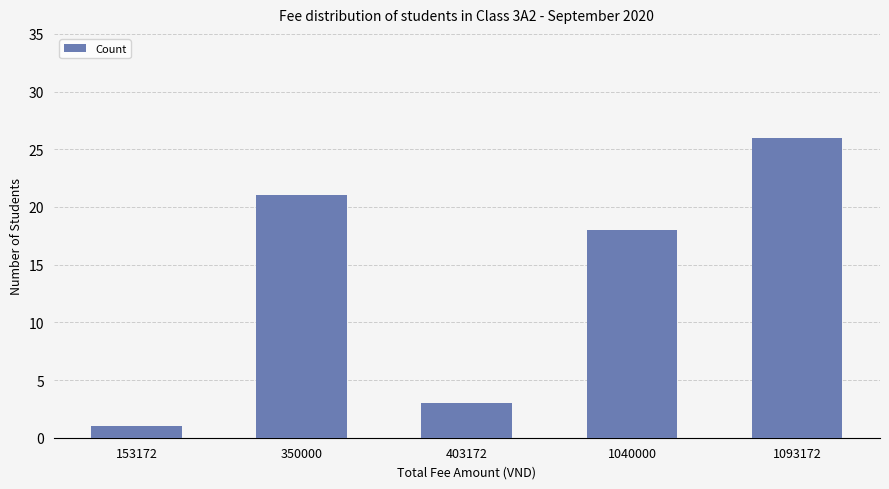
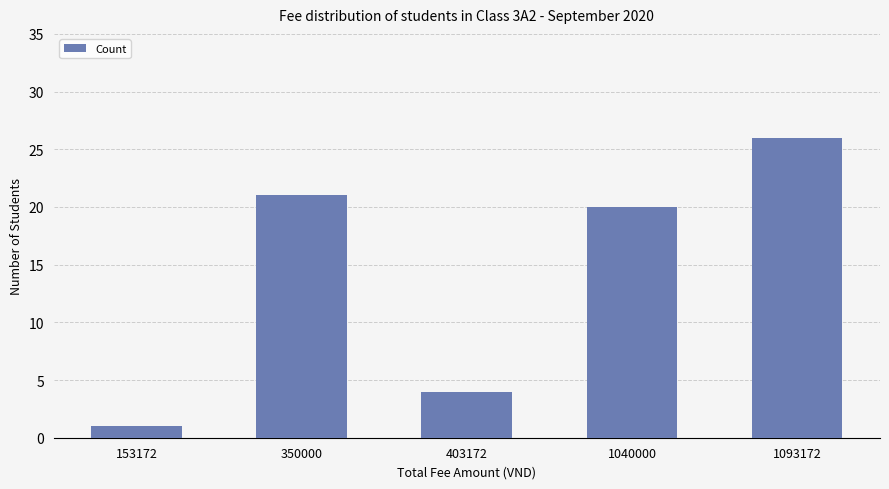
  {
    "153172": 1,
    "350000": 21,
-   "403172": 3,
-   "1040000": 18,
+   "403172": 4,
+   "1040000": 20,
    "1093172": 26
  }
